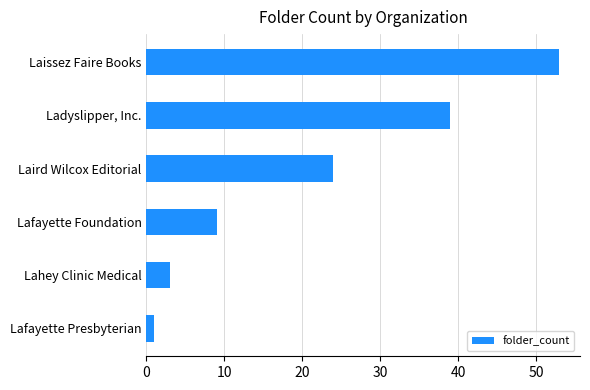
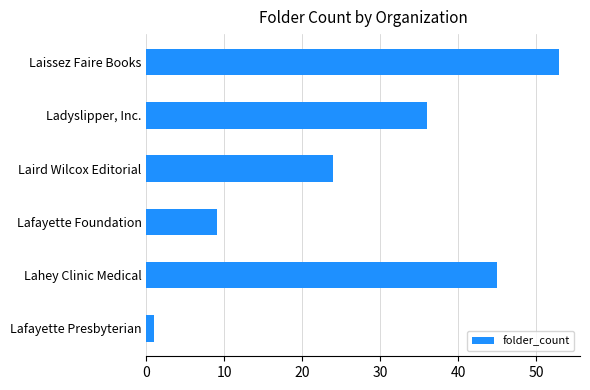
  {
    "Laissez Faire Books": 53,
-   "Ladyslipper, Inc.": 39,
+   "Ladyslipper, Inc.": 36,
    "Laird Wilcox Editorial": 24,
    "Lafayette Foundation": 9,
-   "Lahey Clinic Medical": 3,
+   "Lahey Clinic Medical": 45,
    "Lafayette Presbyterian": 1
  }
